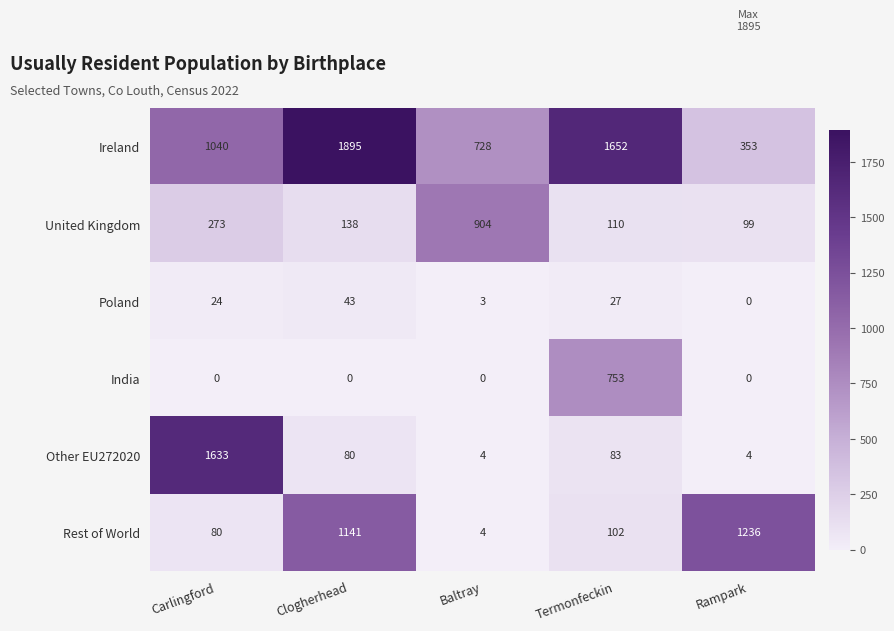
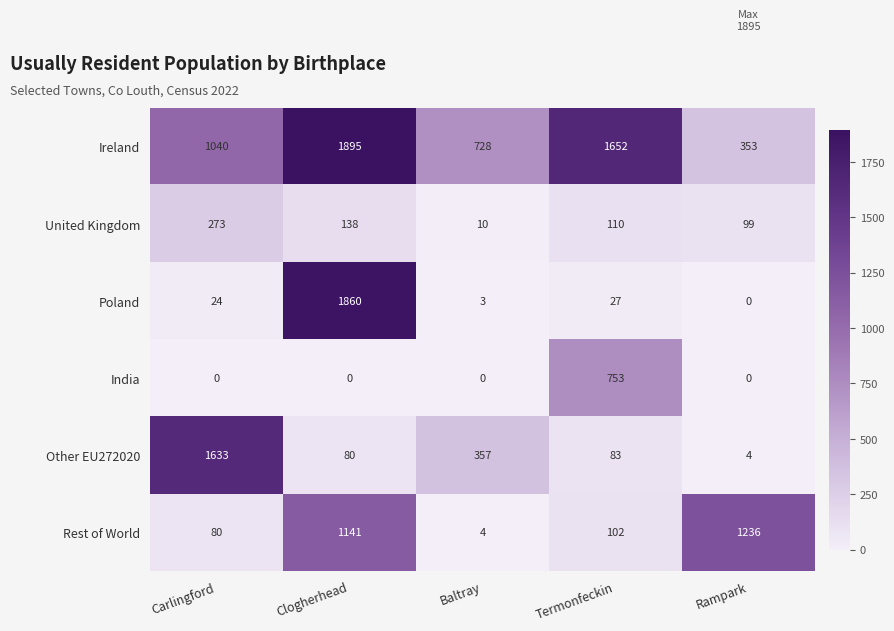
  {
    "Ireland": {
      "Carlingford": 1040,
      "Clogherhead": 1895,
      "Baltray": 728,
      "Termonfeckin": 1652,
      "Rampark": 353
    },
    "United Kingdom": {
      "Carlingford": 273,
      "Clogherhead": 138,
-     "Baltray": 904,
+     "Baltray": 10,
      "Termonfeckin": 110,
      "Rampark": 99
    },
    "Poland": {
      "Carlingford": 24,
-     "Clogherhead": 43,
+     "Clogherhead": 1860,
      "Baltray": 3,
      "Termonfeckin": 27,
      "Rampark": 0
    },
    "India": {
      "Carlingford": 0,
      "Clogherhead": 0,
      "Baltray": 0,
      "Termonfeckin": 753,
      "Rampark": 0
    },
    "Other EU272020": {
      "Carlingford": 1633,
      "Clogherhead": 80,
-     "Baltray": 4,
+     "Baltray": 357,
      "Termonfeckin": 83,
      "Rampark": 4
    },
    "Rest of World": {
      "Carlingford": 80,
      "Clogherhead": 1141,
      "Baltray": 4,
      "Termonfeckin": 102,
      "Rampark": 1236
    }
  }
